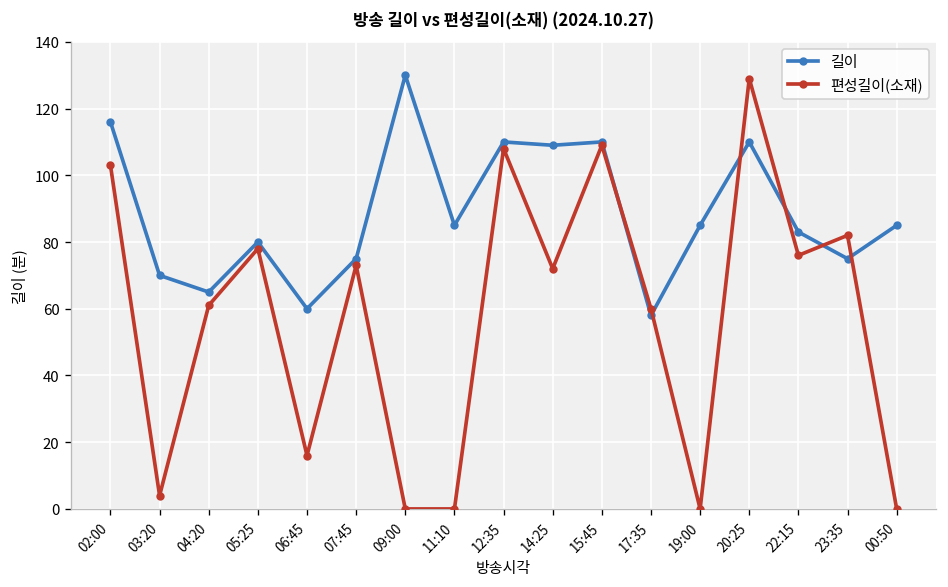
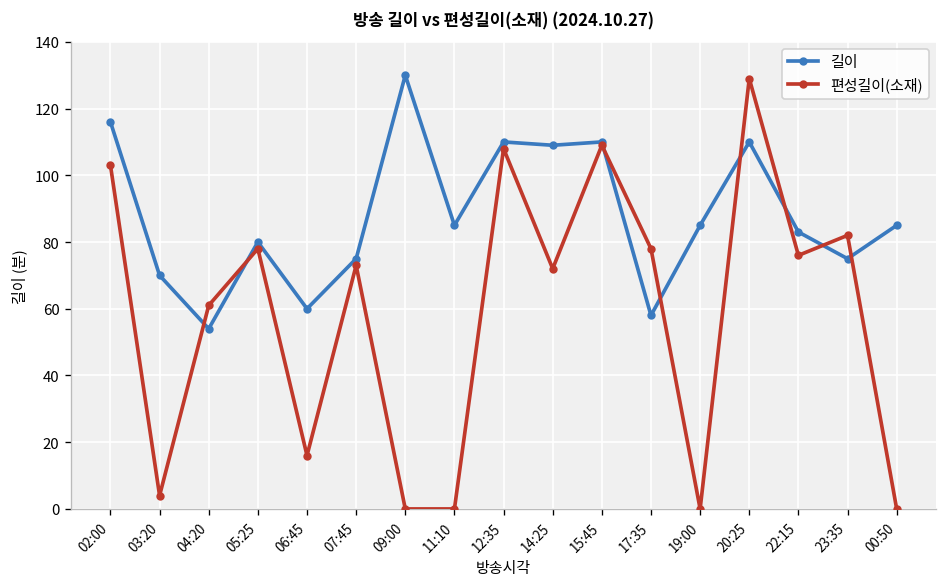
  {
    "길이": {
      "02:00": 116,
      "03:20": 70,
-     "04:20": 65,
+     "04:20": 54,
      "05:25": 80,
      "06:45": 60,
      "07:45": 75,
      "09:00": 130,
      "11:10": 85,
      "12:35": 110,
      "14:25": 109,
      "15:45": 110,
      "17:35": 58,
      "19:00": 85,
      "20:25": 110,
      "22:15": 83,
      "23:35": 75,
      "00:50": 85
    },
    "편성길이(소재)": {
      "02:00": 103,
      "03:20": 4,
      "04:20": 61,
      "05:25": 78,
      "06:45": 16,
      "07:45": 73,
      "09:00": 0,
      "11:10": 0,
      "12:35": 108,
      "14:25": 72,
      "15:45": 109,
-     "17:35": 60,
+     "17:35": 78,
      "19:00": 0,
      "20:25": 129,
      "22:15": 76,
      "23:35": 82,
      "00:50": 0
    }
  }
